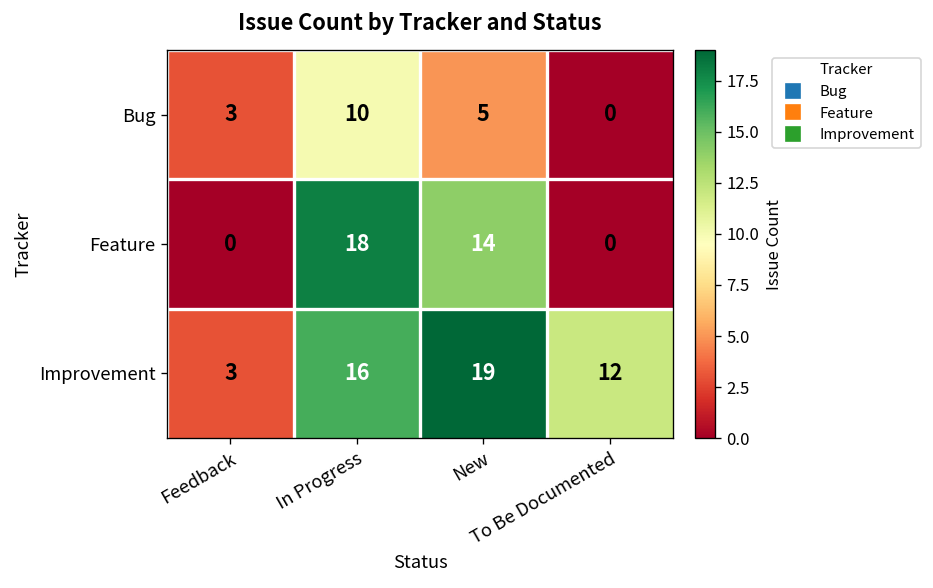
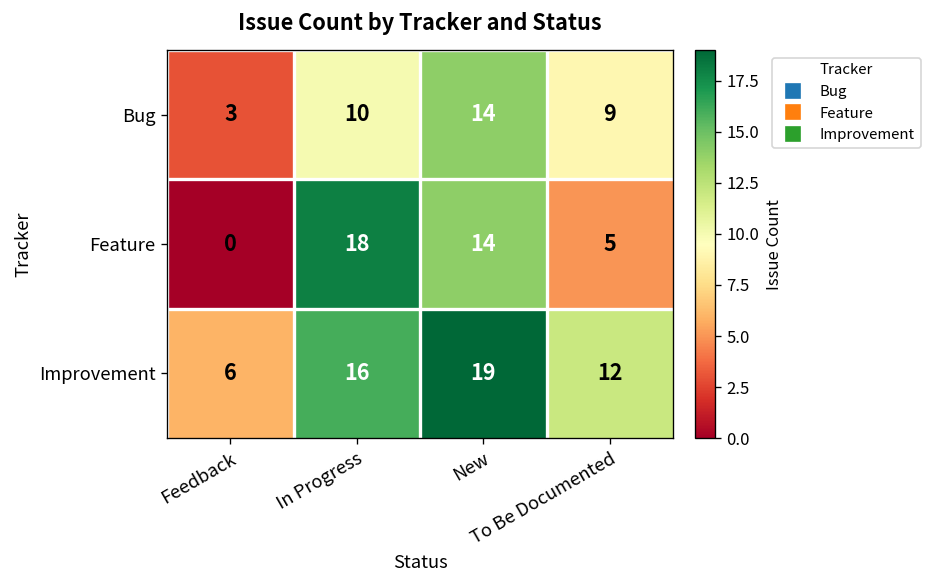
  {
    "Bug": {
      "Feedback": 3,
      "In Progress": 10,
-     "New": 5,
-     "To Be Documented": 0
+     "New": 14,
+     "To Be Documented": 9
    },
    "Feature": {
      "Feedback": 0,
      "In Progress": 18,
      "New": 14,
-     "To Be Documented": 0
+     "To Be Documented": 5
    },
    "Improvement": {
-     "Feedback": 3,
+     "Feedback": 6,
      "In Progress": 16,
      "New": 19,
      "To Be Documented": 12
    }
  }
